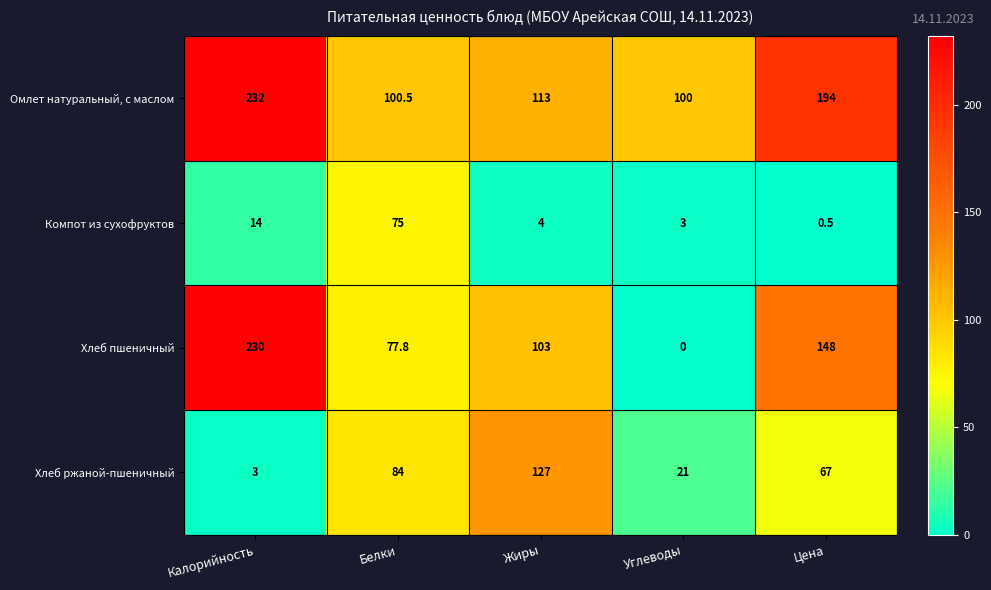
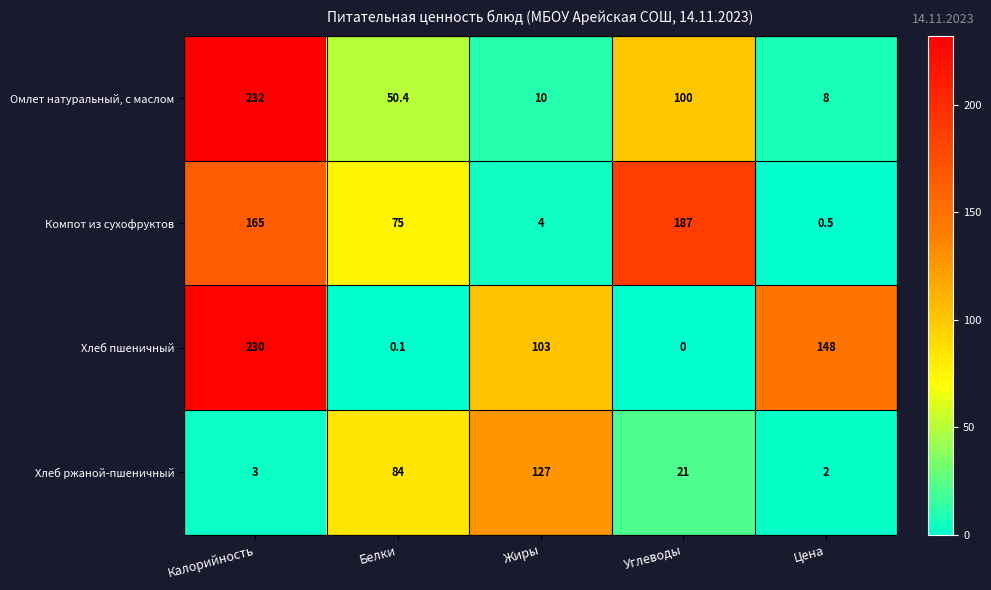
  {
    "Омлет натуральный, с маслом": {
      "Калорийность": 232,
-     "Белки": 100.5,
-     "Жиры": 113,
+     "Белки": 50.4,
+     "Жиры": 10,
      "Углеводы": 100,
-     "Цена": 194
+     "Цена": 8
    },
    "Компот из сухофруктов": {
-     "Калорийность": 14,
+     "Калорийность": 165,
      "Белки": 75,
      "Жиры": 4,
-     "Углеводы": 3,
+     "Углеводы": 187,
      "Цена": 0.5
    },
    "Хлеб пшеничный": {
      "Калорийность": 230,
-     "Белки": 77.8,
+     "Белки": 0.1,
      "Жиры": 103,
      "Углеводы": 0,
      "Цена": 148
    },
    "Хлеб ржаной-пшеничный": {
      "Калорийность": 3,
      "Белки": 84,
      "Жиры": 127,
      "Углеводы": 21,
-     "Цена": 67
+     "Цена": 2
    }
  }
